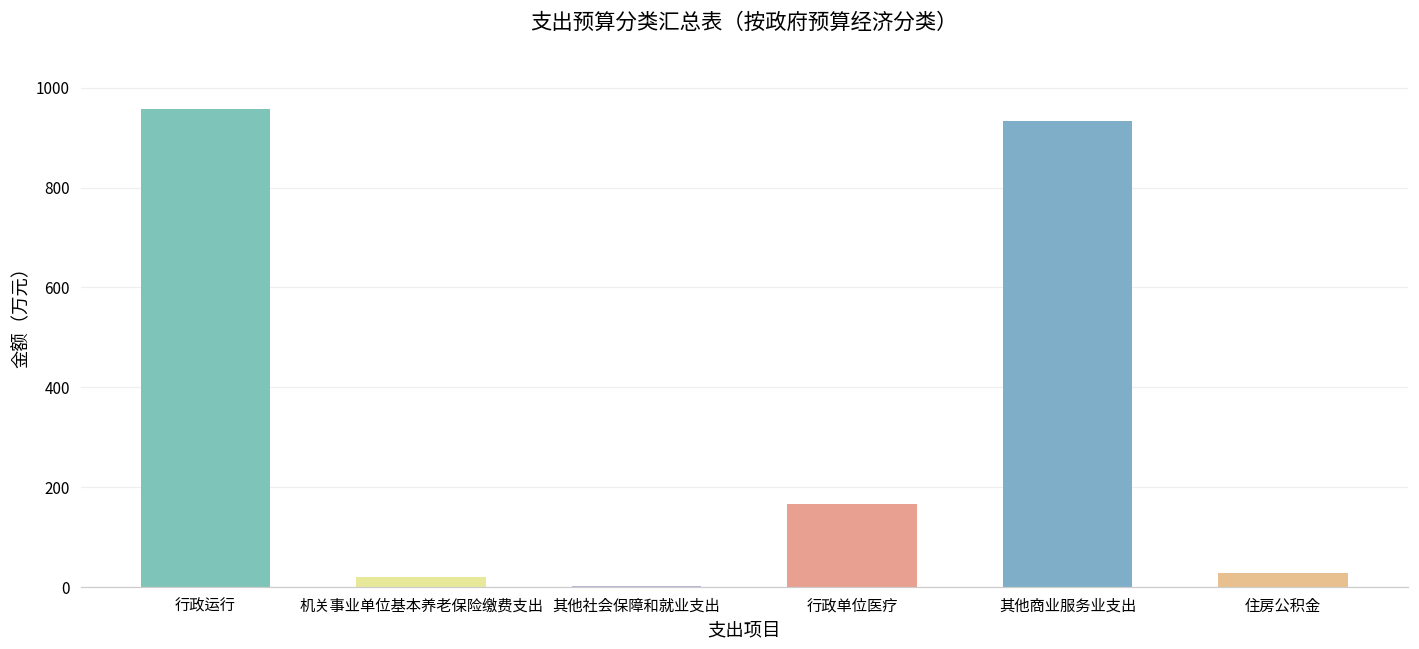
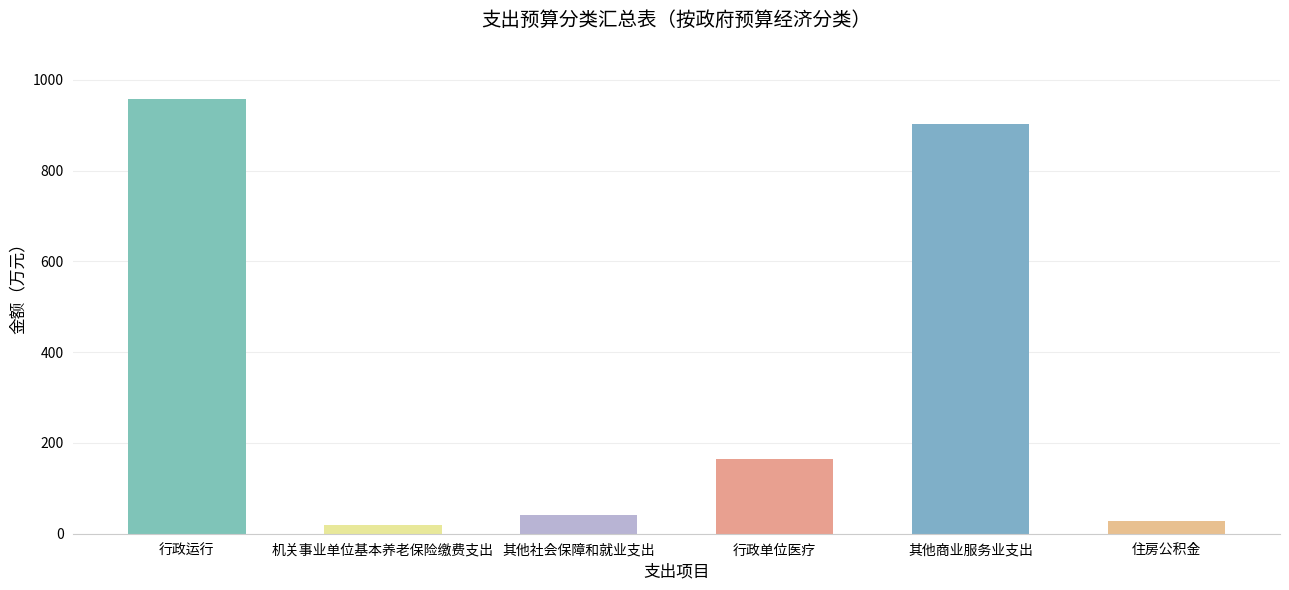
  {
    "行政运行": 960,
    "机关事业单位基本养老保险缴费支出": 20,
-   "其他社会保障和就业支出": 0,
+   "其他社会保障和就业支出": 40,
    "行政单位医疗": 170,
-   "其他商业服务业支出": 930,
+   "其他商业服务业支出": 900,
    "住房公积金": 30
  }
